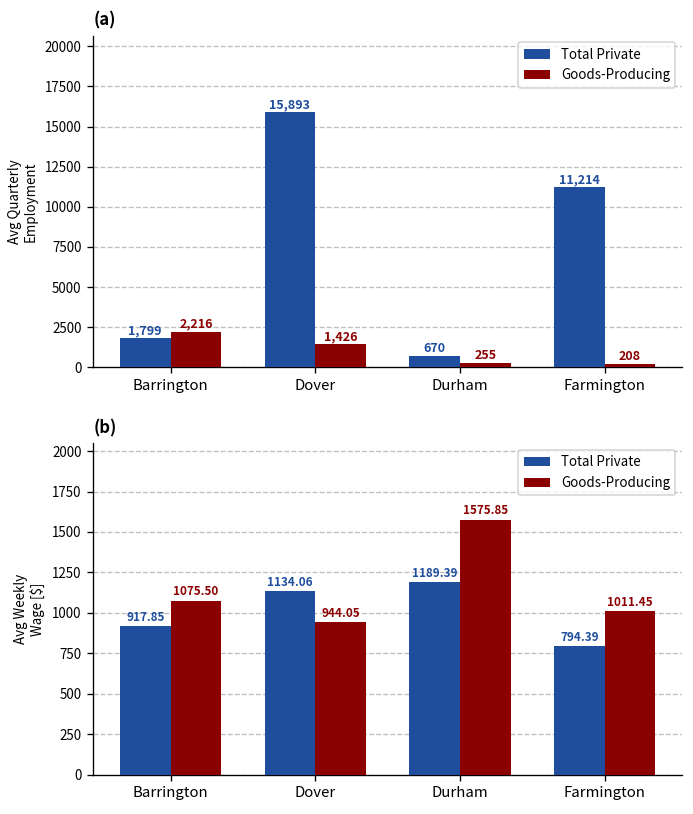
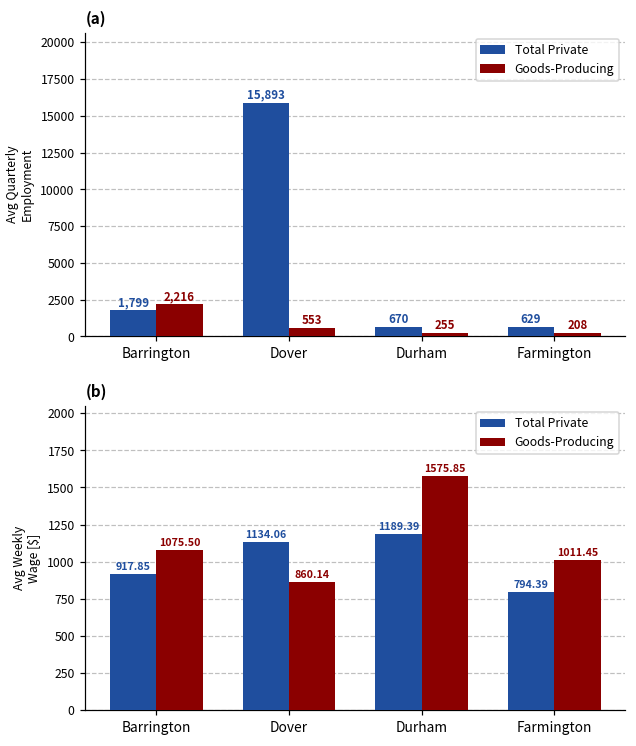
  {
    "(a)": {
      "Total Private": {
        "Barrington": "1,799",
        "Dover": "15,893",
        "Durham": "670",
-       "Farmington": "11,214"
+       "Farmington": "629"
      },
      "Goods-Producing": {
        "Barrington": "2,216",
-       "Dover": "1,426",
+       "Dover": "553",
        "Durham": "255",
        "Farmington": "208"
      }
    },
    "(b)": {
      "Total Private": {
        "Barrington": "917.85",
        "Dover": "1134.06",
        "Durham": "1189.39",
        "Farmington": "794.39"
      },
      "Goods-Producing": {
        "Barrington": "1075.50",
-       "Dover": "944.05",
+       "Dover": "860.14",
        "Durham": "1575.85",
        "Farmington": "1011.45"
      }
    }
  }
